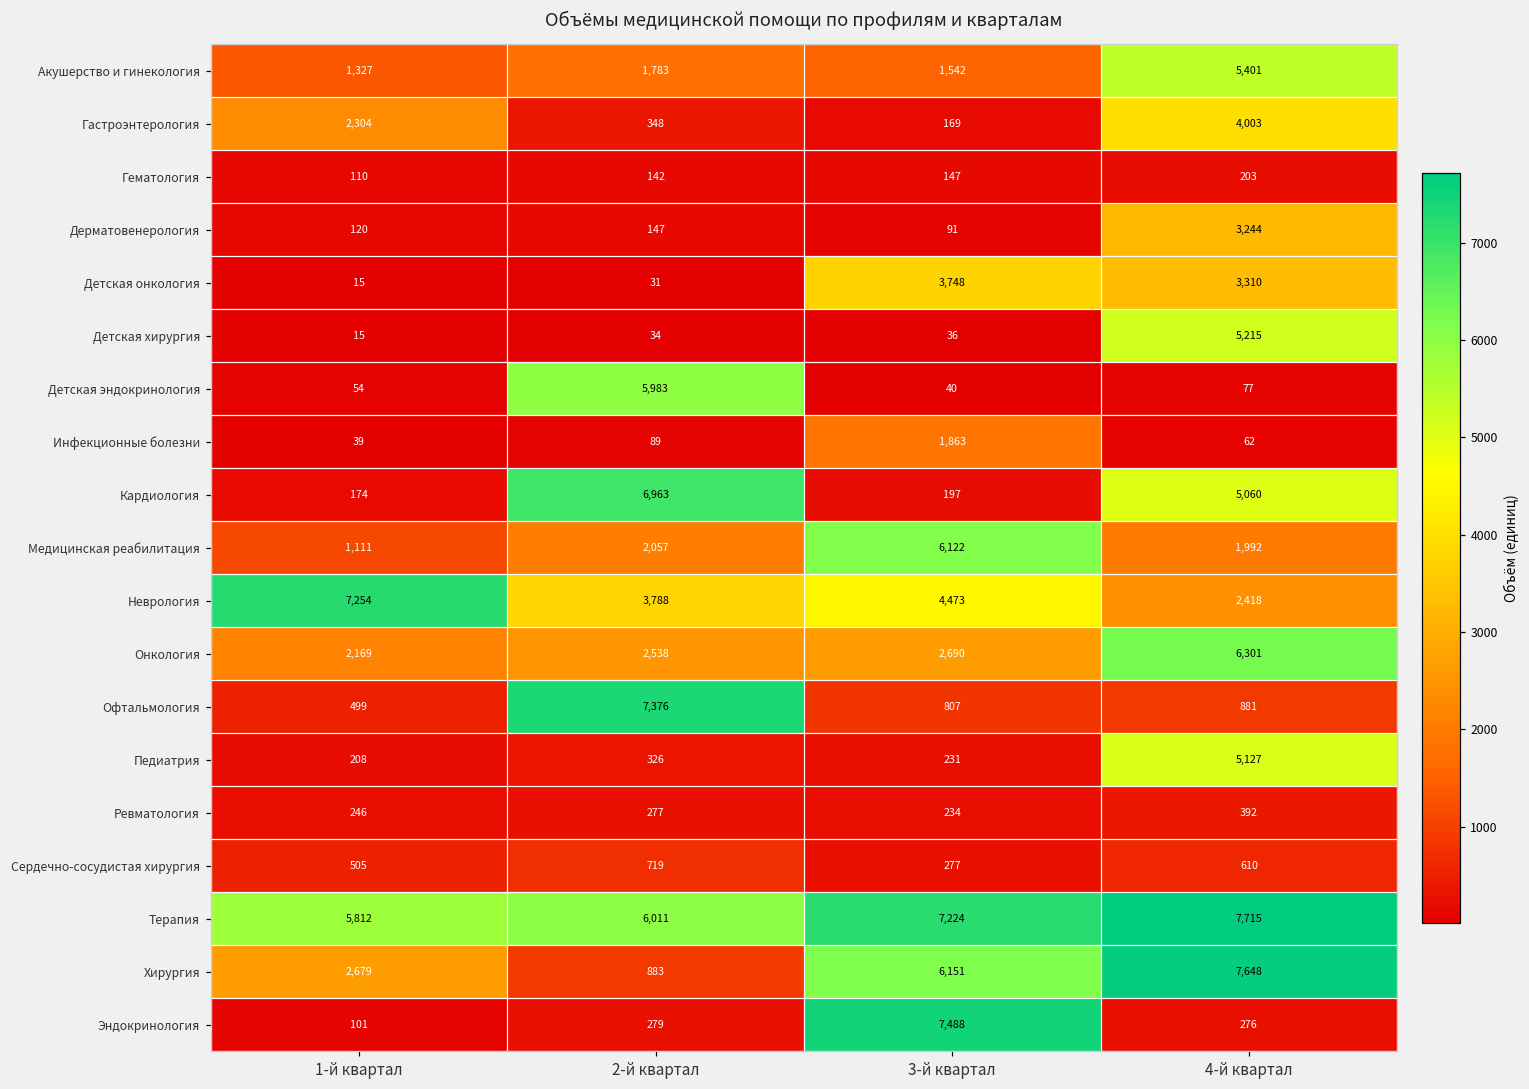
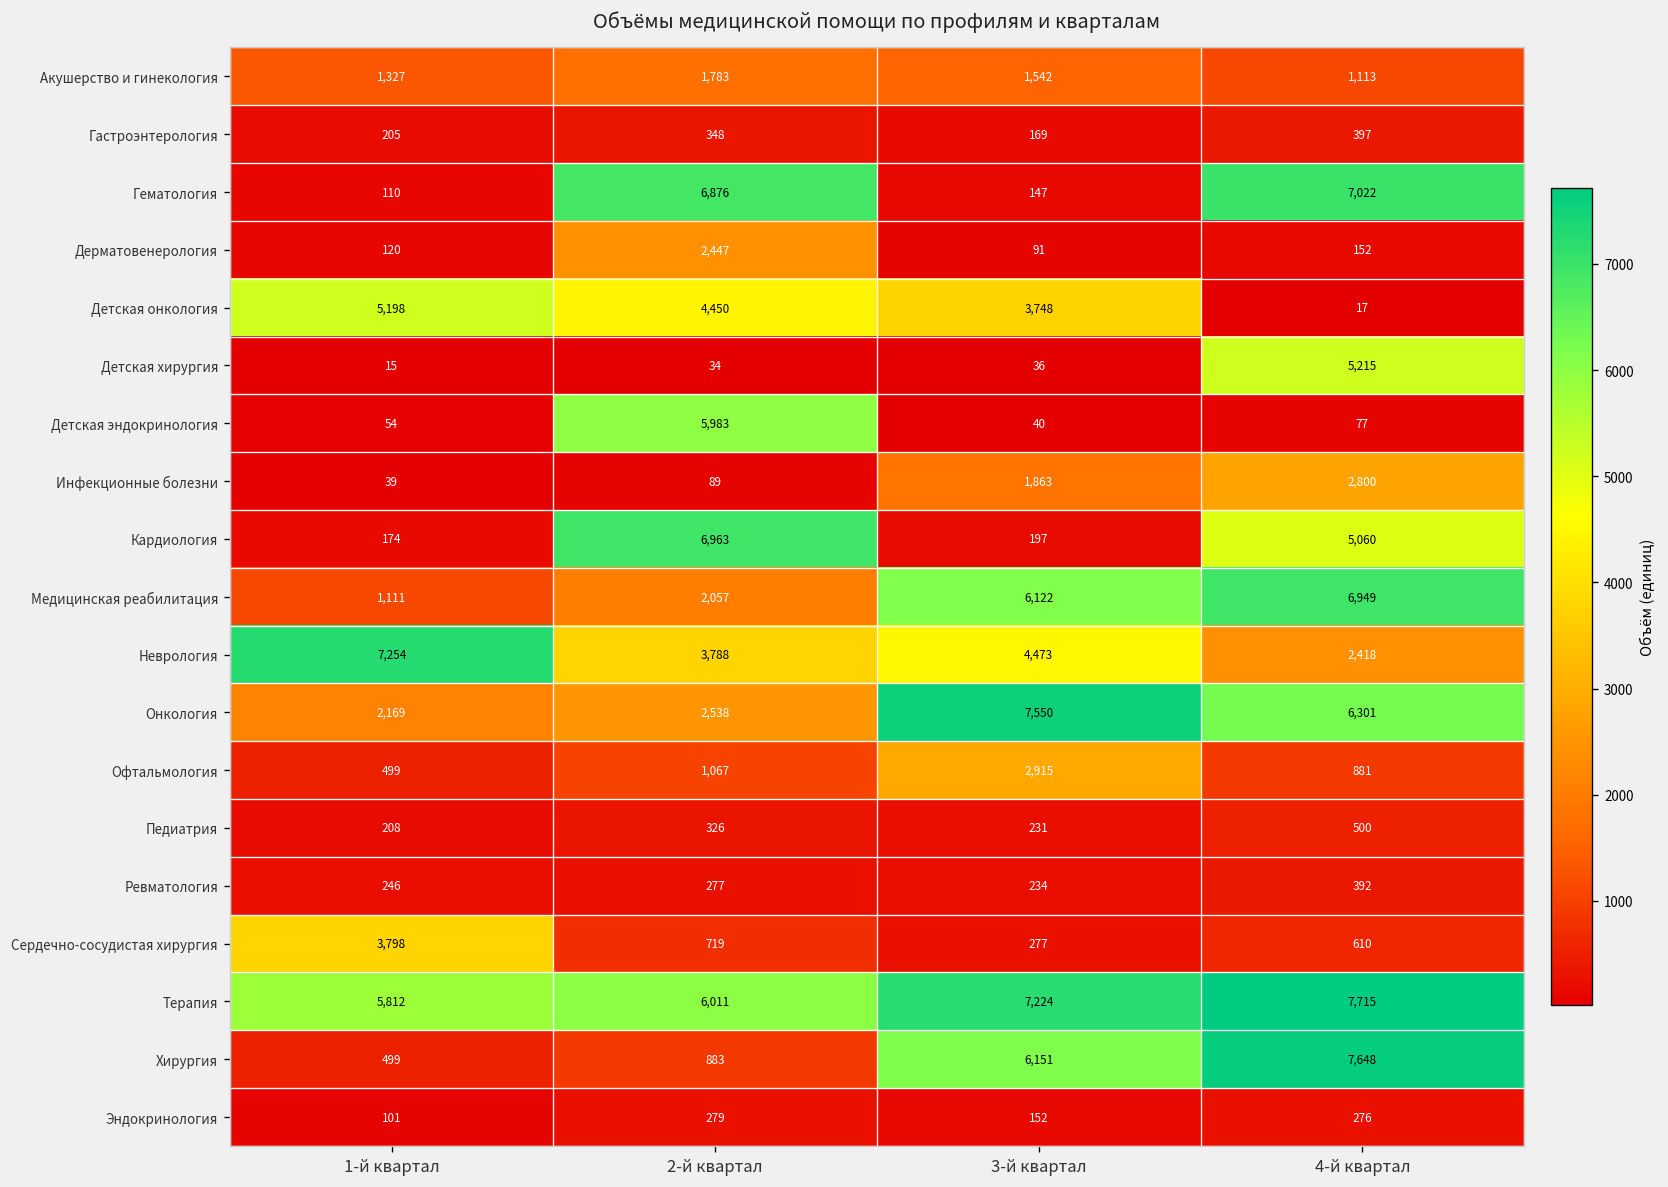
  {
    "Акушерство и гинекология": {
      "1-й квартал": "1,327",
      "2-й квартал": "1,783",
      "3-й квартал": "1,542",
-     "4-й квартал": "5,401"
+     "4-й квартал": "1,113"
    },
    "Гастроэнтерология": {
-     "1-й квартал": "2,304",
+     "1-й квартал": "205",
      "2-й квартал": "348",
      "3-й квартал": "169",
-     "4-й квартал": "4,003"
+     "4-й квартал": "397"
    },
    "Гематология": {
      "1-й квартал": "110",
-     "2-й квартал": "142",
+     "2-й квартал": "6,876",
      "3-й квартал": "147",
-     "4-й квартал": "203"
+     "4-й квартал": "7,022"
    },
    "Дерматовенерология": {
      "1-й квартал": "120",
-     "2-й квартал": "147",
+     "2-й квартал": "2,447",
      "3-й квартал": "91",
-     "4-й квартал": "3,244"
+     "4-й квартал": "152"
    },
    "Детская онкология": {
-     "1-й квартал": "15",
-     "2-й квартал": "31",
+     "1-й квартал": "5,198",
+     "2-й квартал": "4,450",
      "3-й квартал": "3,748",
-     "4-й квартал": "3,310"
+     "4-й квартал": "17"
    },
    "Детская хирургия": {
      "1-й квартал": "15",
      "2-й квартал": "34",
      "3-й квартал": "36",
      "4-й квартал": "5,215"
    },
    "Детская эндокринология": {
      "1-й квартал": "54",
      "2-й квартал": "5,983",
      "3-й квартал": "40",
      "4-й квартал": "77"
    },
    "Инфекционные болезни": {
      "1-й квартал": "39",
      "2-й квартал": "89",
      "3-й квартал": "1,863",
-     "4-й квартал": "62"
+     "4-й квартал": "2,800"
    },
    "Кардиология": {
      "1-й квартал": "174",
      "2-й квартал": "6,963",
      "3-й квартал": "197",
      "4-й квартал": "5,060"
    },
    "Медицинская реабилитация": {
      "1-й квартал": "1,111",
      "2-й квартал": "2,057",
      "3-й квартал": "6,122",
-     "4-й квартал": "1,992"
+     "4-й квартал": "6,949"
    },
    "Неврология": {
      "1-й квартал": "7,254",
      "2-й квартал": "3,788",
      "3-й квартал": "4,473",
      "4-й квартал": "2,418"
    },
    "Онкология": {
      "1-й квартал": "2,169",
      "2-й квартал": "2,538",
-     "3-й квартал": "2,690",
+     "3-й квартал": "7,550",
      "4-й квартал": "6,301"
    },
    "Офтальмология": {
      "1-й квартал": "499",
-     "2-й квартал": "7,376",
-     "3-й квартал": "807",
+     "2-й квартал": "1,067",
+     "3-й квартал": "2,915",
      "4-й квартал": "881"
    },
    "Педиатрия": {
      "1-й квартал": "208",
      "2-й квартал": "326",
      "3-й квартал": "231",
-     "4-й квартал": "5,127"
+     "4-й квартал": "500"
    },
    "Ревматология": {
      "1-й квартал": "246",
      "2-й квартал": "277",
      "3-й квартал": "234",
      "4-й квартал": "392"
    },
    "Сердечно-сосудистая хирургия": {
-     "1-й квартал": "505",
+     "1-й квартал": "3,798",
      "2-й квартал": "719",
      "3-й квартал": "277",
      "4-й квартал": "610"
    },
    "Терапия": {
      "1-й квартал": "5,812",
      "2-й квартал": "6,011",
      "3-й квартал": "7,224",
      "4-й квартал": "7,715"
    },
    "Хирургия": {
-     "1-й квартал": "2,679",
+     "1-й квартал": "499",
      "2-й квартал": "883",
      "3-й квартал": "6,151",
      "4-й квартал": "7,648"
    },
    "Эндокринология": {
      "1-й квартал": "101",
      "2-й квартал": "279",
-     "3-й квартал": "7,488",
+     "3-й квартал": "152",
      "4-й квартал": "276"
    }
  }
